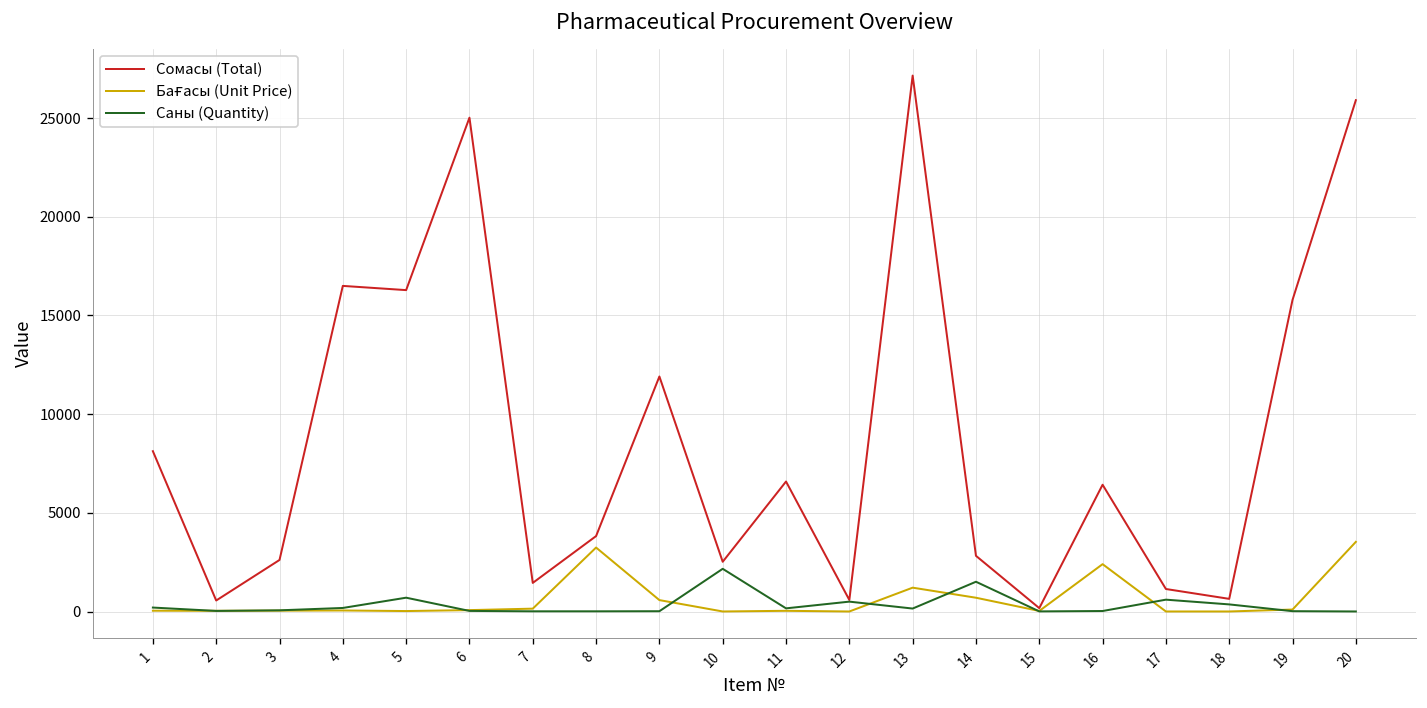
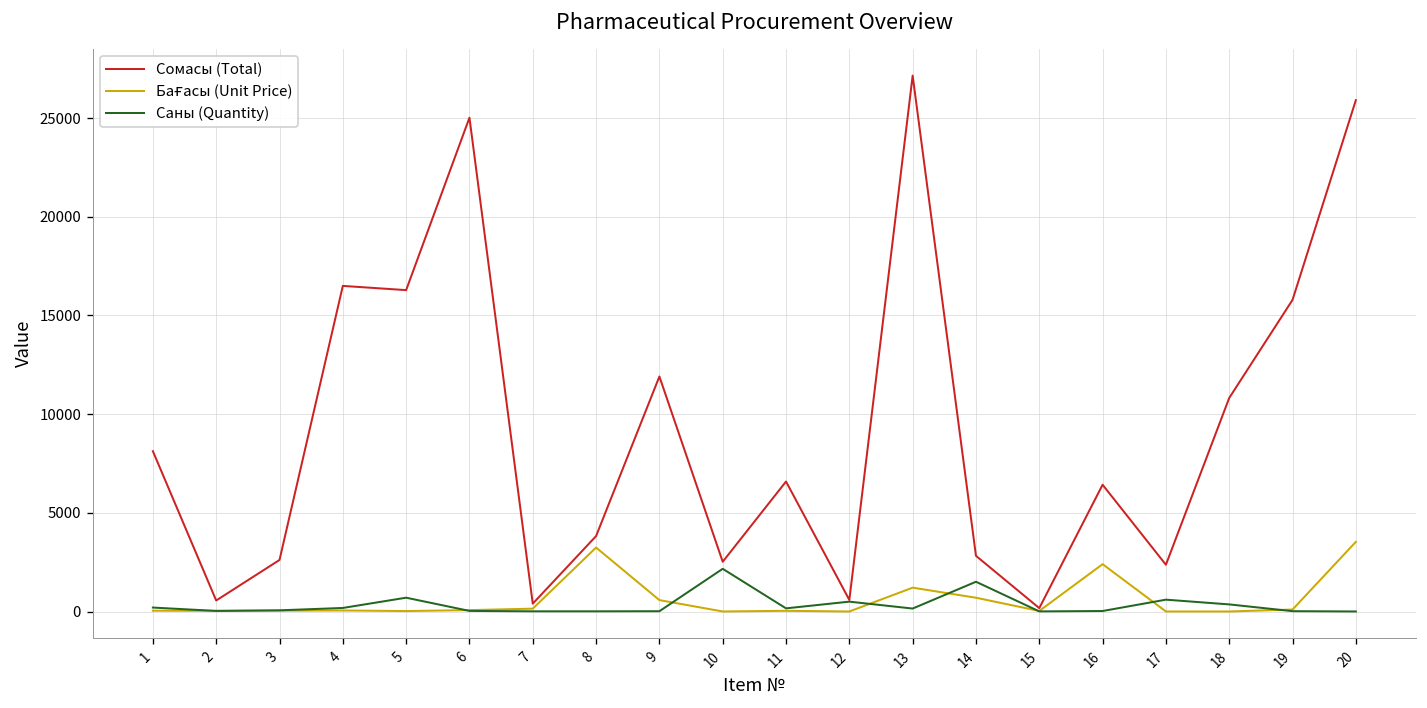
  {
    "Сомасы (Total)": {
      "1": 8100,
      "2": 600,
      "3": 2600,
      "4": 16500,
      "5": 16300,
      "6": 25000,
-     "7": 1400,
+     "7": 400,
      "8": 3800,
      "9": 11900,
      "10": 2500,
      "11": 6600,
      "13": 27200,
      "14": 2800,
      "16": 6400,
-     "17": 1100,
-     "18": 600,
+     "17": 2400,
+     "18": 10800,
      "19": 15800,
      "20": 25900
    },
    "Бағасы (Unit Price)": {
      "1": 0,
      "5": 0,
      "8": 3200,
      "9": 600,
      "10": 0,
      "12": 0,
      "13": 1200,
      "14": 700,
      "16": 2400,
      "17": 0,
      "18": 0,
      "20": 3500
    },
    "Саны (Quantity)": {
      "1": 200,
      "5": 700,
      "8": 0,
      "9": 0,
      "10": 2200,
      "13": 200,
      "14": 1500,
      "16": 0,
      "17": 600,
      "18": 400,
      "20": 0
    }
  }
